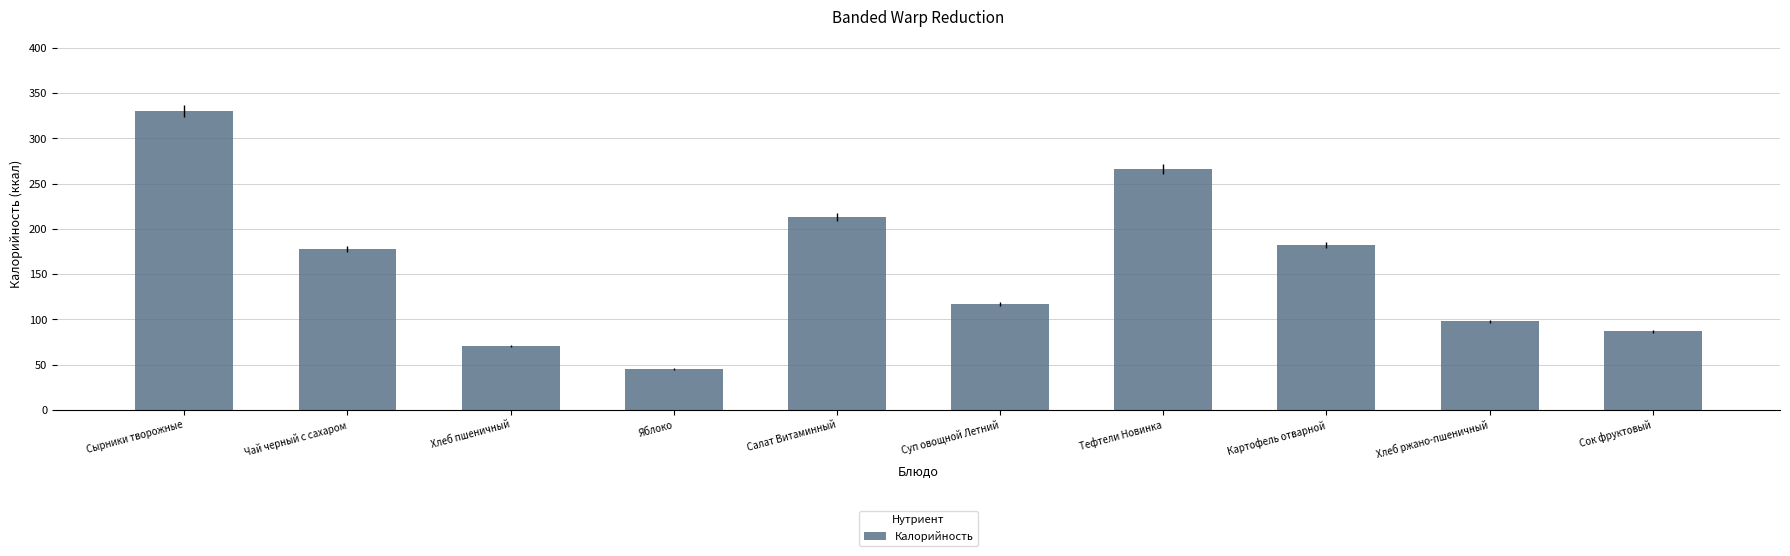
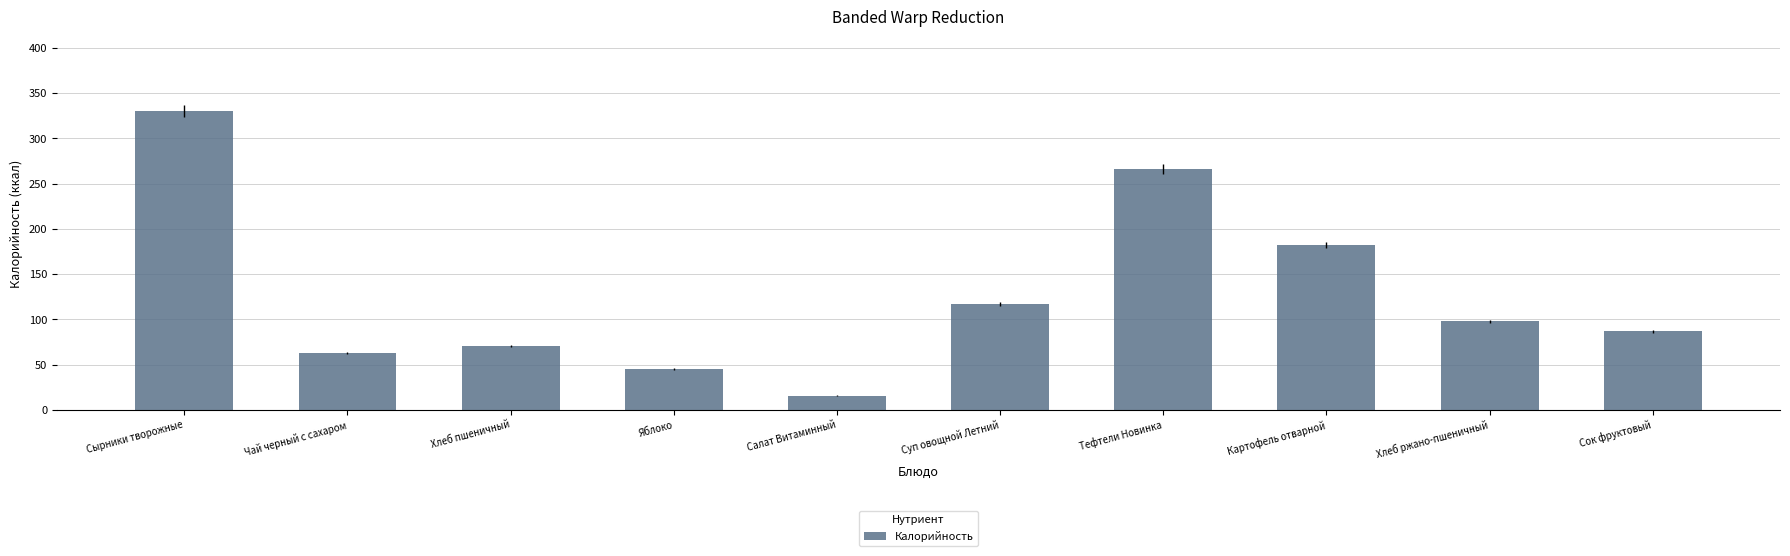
  {
    "Сырники творожные": 330,
-   "Чай черный с сахаром": 180,
+   "Чай черный с сахаром": 60,
    "Хлеб пшеничный": 70,
    "Яблоко": 50,
-   "Салат Витаминный": 210,
+   "Салат Витаминный": 20,
    "Суп овощной Летний": 120,
    "Тефтели Новинка": 270,
    "Картофель отварной": 180,
    "Хлеб ржано-пшеничный": 100,
    "Сок фруктовый": 90
  }
